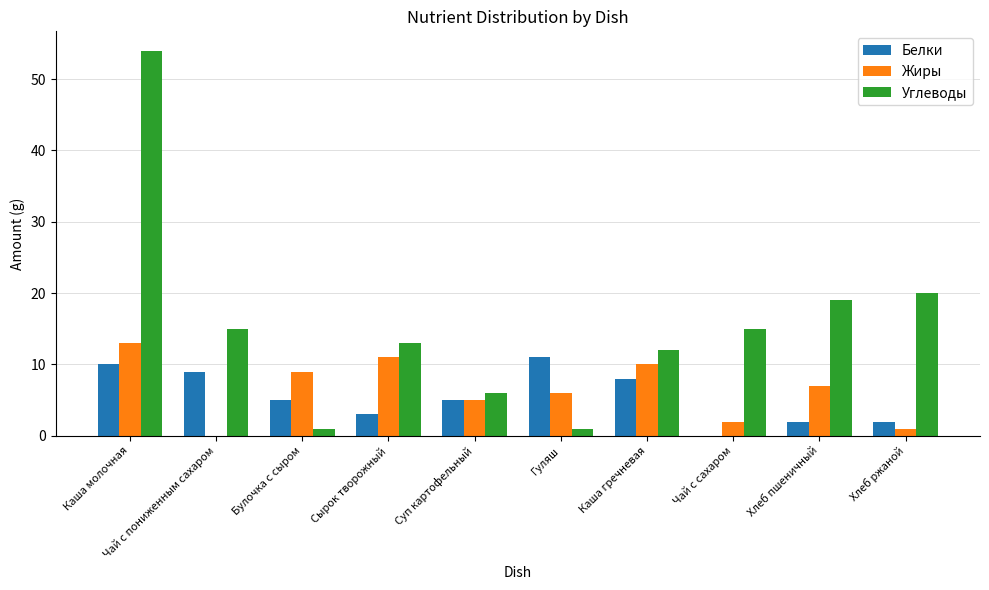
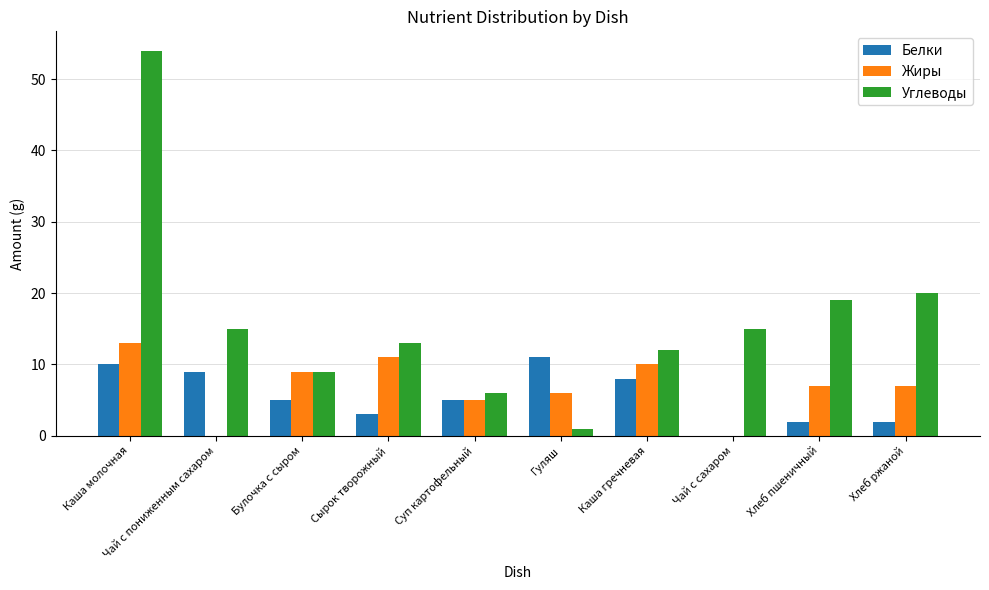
  {
    "Белки": {
      "Каша молочная": 10,
      "Чай с пониженным сахаром": 9,
      "Булочка с сыром": 5,
      "Сырок творожный": 3,
      "Суп картофельный": 5,
      "Гуляш": 11,
      "Каша гречневая": 8,
      "Чай с сахаром": 0,
      "Хлеб пшеничный": 2,
      "Хлеб ржаной": 2
    },
    "Жиры": {
      "Каша молочная": 13,
      "Чай с пониженным сахаром": 0,
      "Булочка с сыром": 9,
      "Сырок творожный": 11,
      "Суп картофельный": 5,
      "Гуляш": 6,
      "Каша гречневая": 10,
-     "Чай с сахаром": 2,
+     "Чай с сахаром": 0,
      "Хлеб пшеничный": 7,
-     "Хлеб ржаной": 1
+     "Хлеб ржаной": 7
    },
    "Углеводы": {
      "Каша молочная": 54,
      "Чай с пониженным сахаром": 15,
-     "Булочка с сыром": 1,
+     "Булочка с сыром": 9,
      "Сырок творожный": 13,
      "Суп картофельный": 6,
      "Гуляш": 1,
      "Каша гречневая": 12,
      "Чай с сахаром": 15,
      "Хлеб пшеничный": 19,
      "Хлеб ржаной": 20
    }
  }
